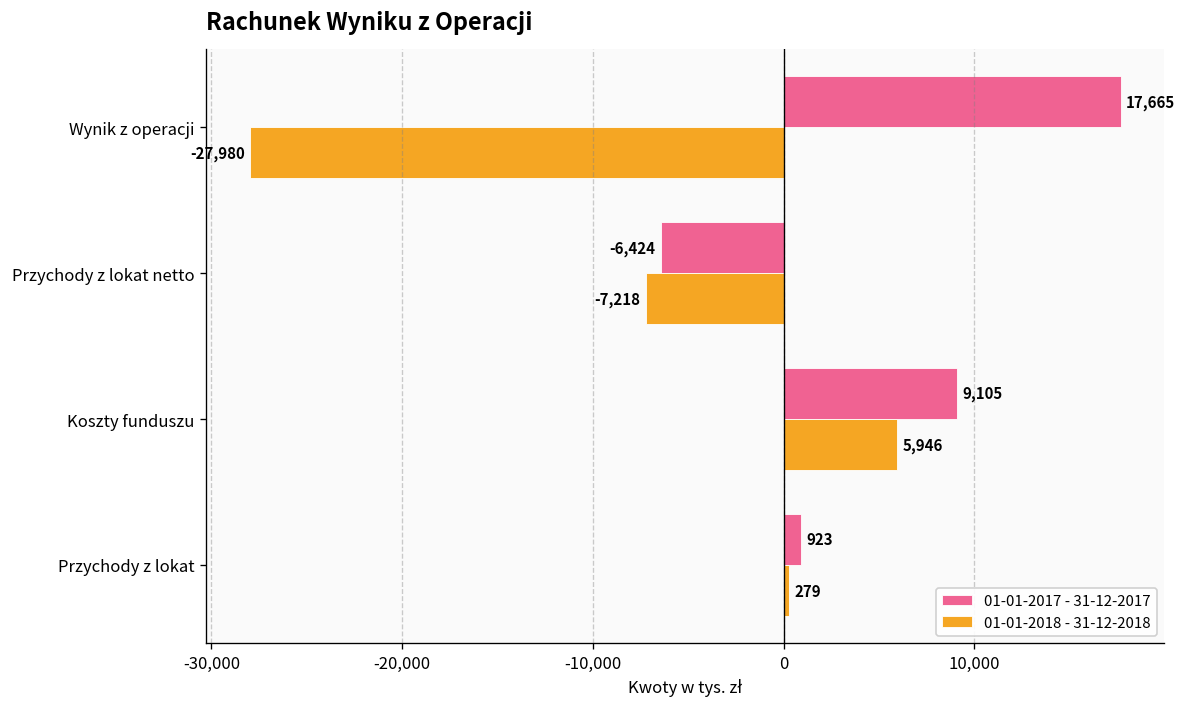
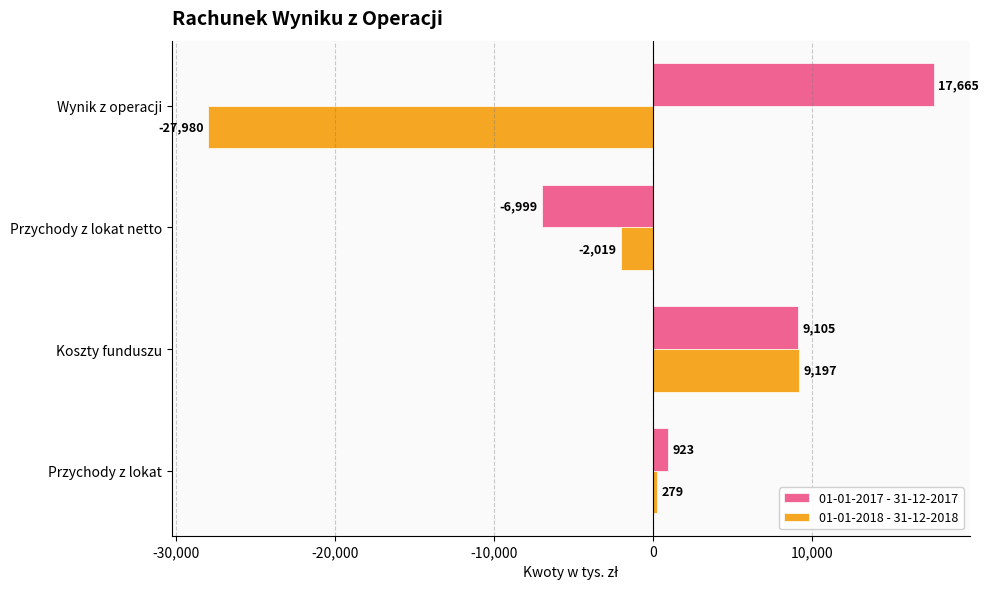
  {
    "01-01-2017 - 31-12-2017": {
      "Wynik z operacji": "17,665",
-     "Przychody z lokat netto": "-6,424",
+     "Przychody z lokat netto": "-6,999",
      "Koszty funduszu": "9,105",
      "Przychody z lokat": "923"
    },
    "01-01-2018 - 31-12-2018": {
      "Wynik z operacji": "-27,980",
-     "Przychody z lokat netto": "-7,218",
-     "Koszty funduszu": "5,946",
+     "Przychody z lokat netto": "-2,019",
+     "Koszty funduszu": "9,197",
      "Przychody z lokat": "279"
    }
  }
